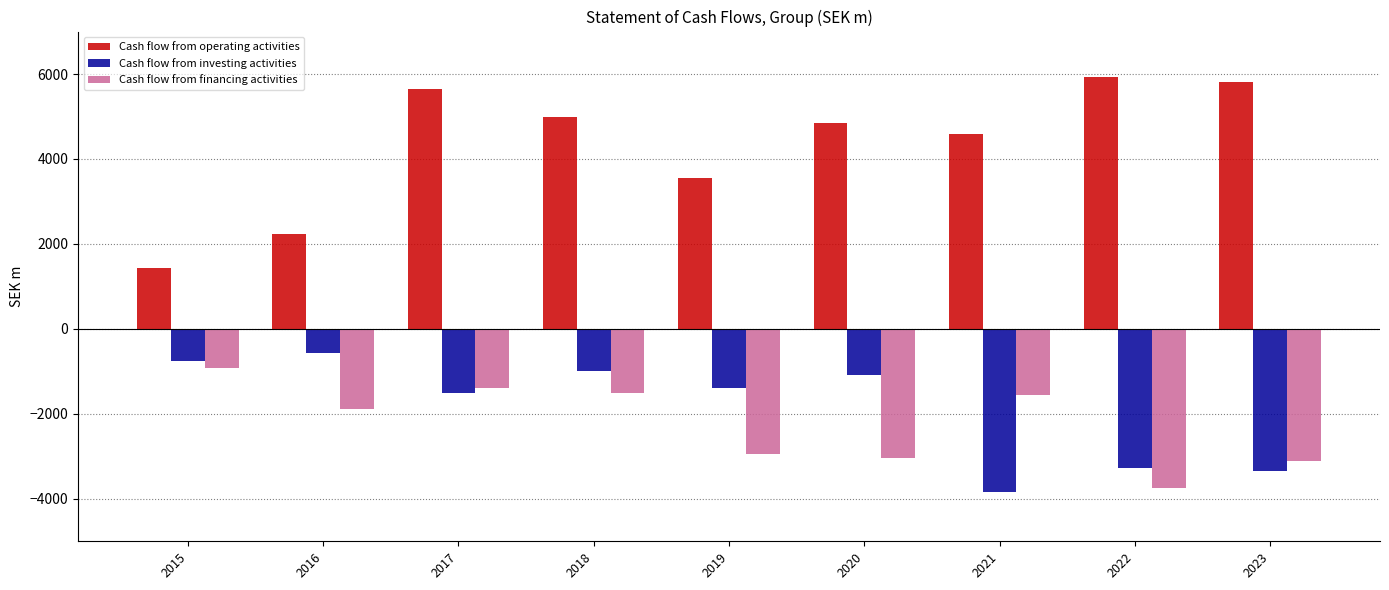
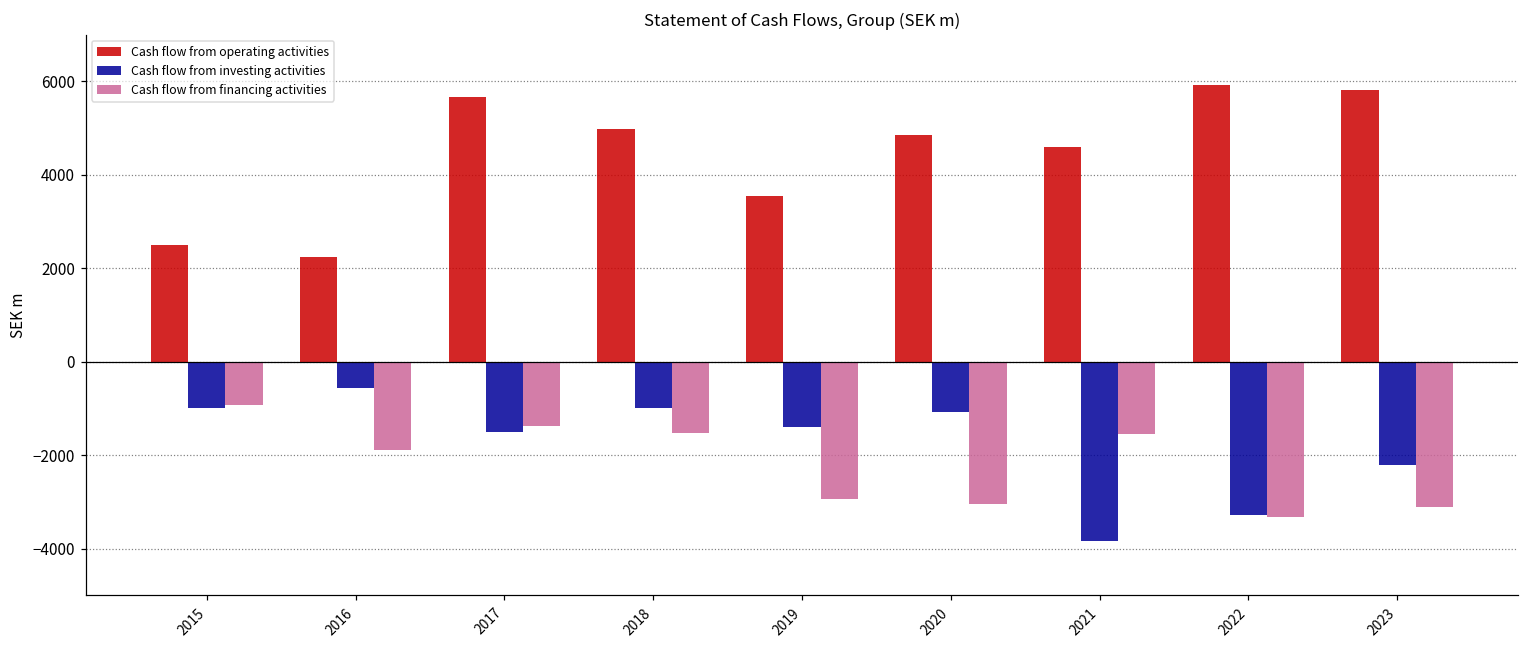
  {
    "Cash flow from operating activities": {
-     "2015": 1400,
+     "2015": 2500,
      "2016": 2200,
      "2017": 5700,
      "2018": 5000,
      "2019": 3600,
      "2020": 4900,
      "2021": 4600,
      "2022": 5900,
      "2023": 5800
    },
    "Cash flow from investing activities": {
-     "2015": -800,
+     "2015": -1000,
      "2016": -600,
      "2017": -1500,
      "2018": -1000,
      "2019": -1400,
      "2020": -1100,
      "2021": -3800,
      "2022": -3300,
-     "2023": -3300
+     "2023": -2200
    },
    "Cash flow from financing activities": {
      "2015": -900,
      "2016": -1900,
      "2017": -1400,
      "2018": -1500,
      "2019": -2900,
      "2020": -3000,
      "2021": -1500,
-     "2022": -3700,
+     "2022": -3300,
      "2023": -3100
    }
  }
